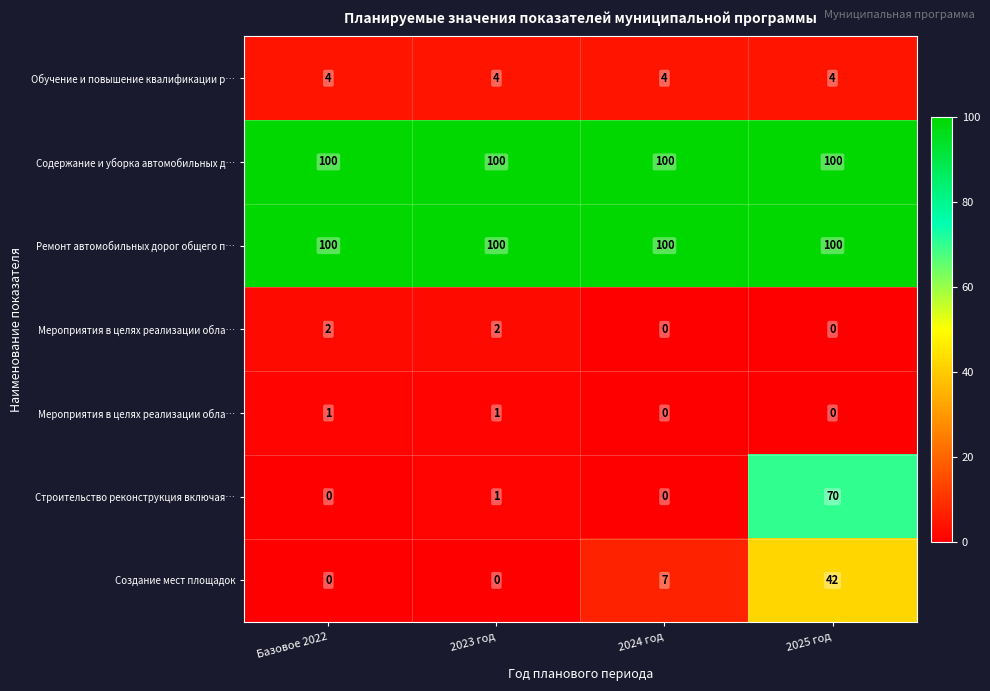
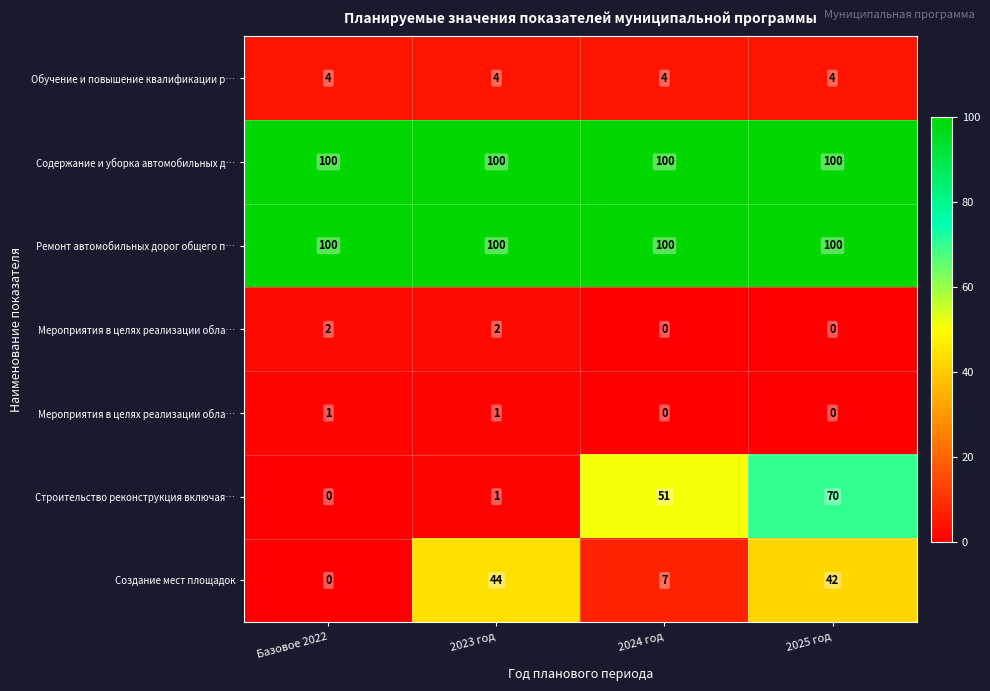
  {
    "Строительство реконструкция включая…": {
-     "2024 год": 0
+     "2024 год": 51
    },
    "Создание мест площадок": {
-     "2023 год": 0
+     "2023 год": 44
    }
  }
